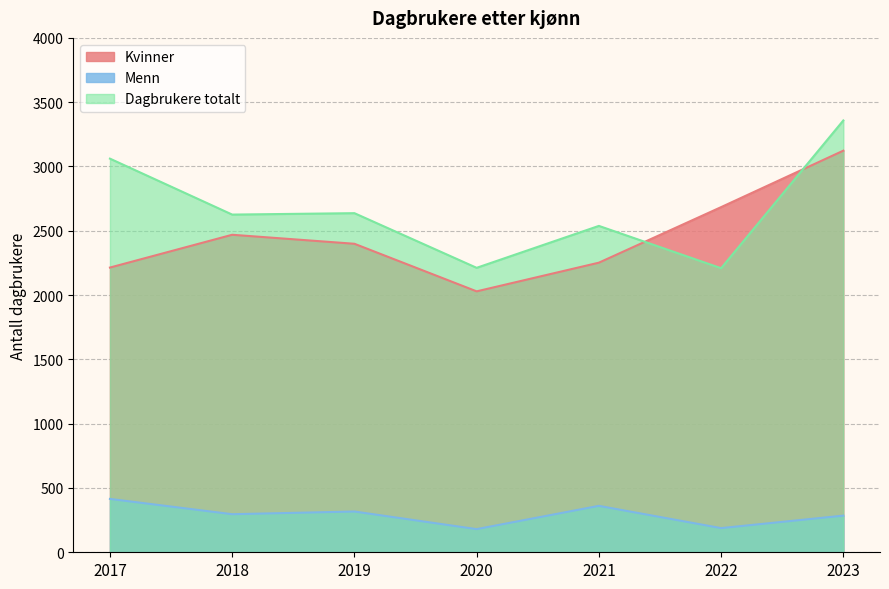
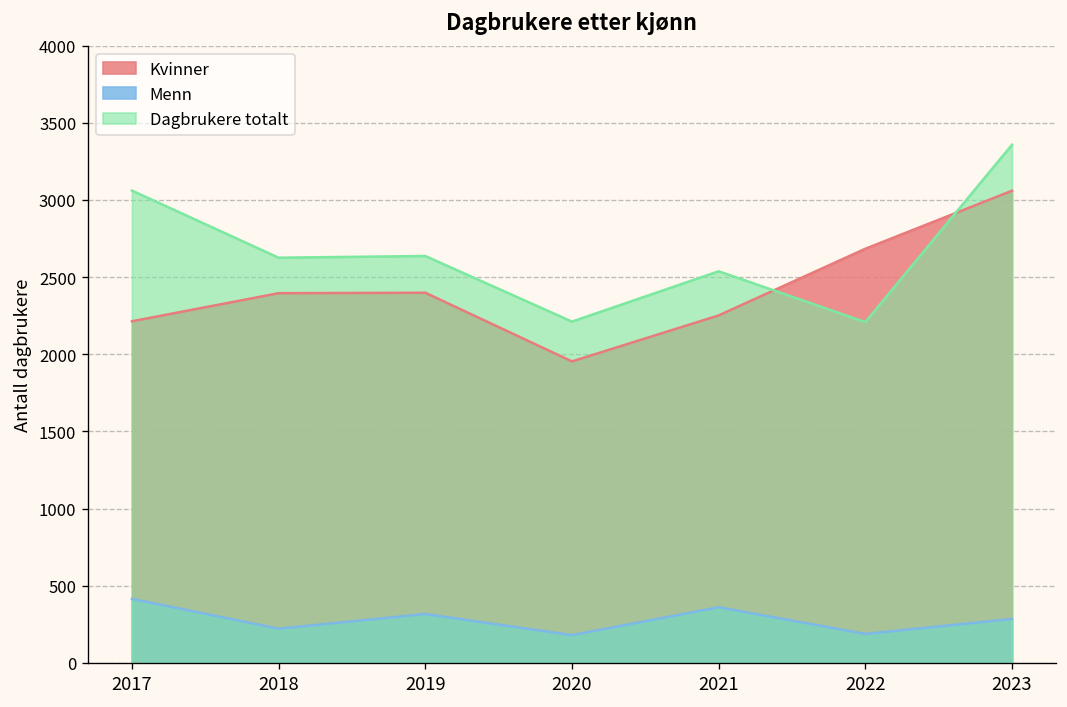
  {
    "Kvinner": {
      "2017": 2210,
-     "2018": 2470,
+     "2018": 2400,
      "2019": 2400,
-     "2020": 2030,
+     "2020": 1950,
      "2021": 2250,
      "2022": 2680,
-     "2023": 3120
+     "2023": 3060
    },
    "Menn": {
      "2017": 420,
-     "2018": 300,
+     "2018": 220,
      "2019": 320,
      "2020": 180,
      "2021": 360,
      "2022": 190,
      "2023": 290
    },
    "Dagbrukere totalt": {
      "2017": 3060,
      "2018": 2630,
      "2019": 2640,
      "2020": 2210,
      "2021": 2540,
      "2022": 2210,
      "2023": 3360
    }
  }
